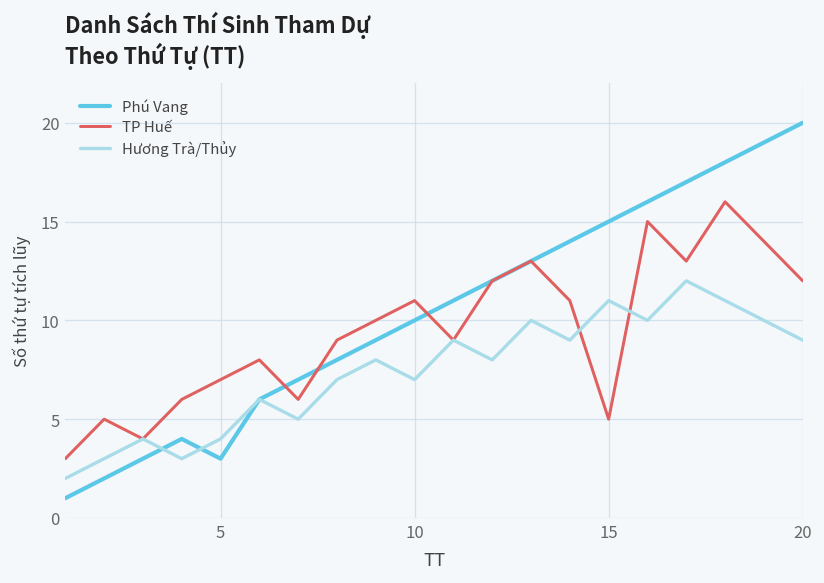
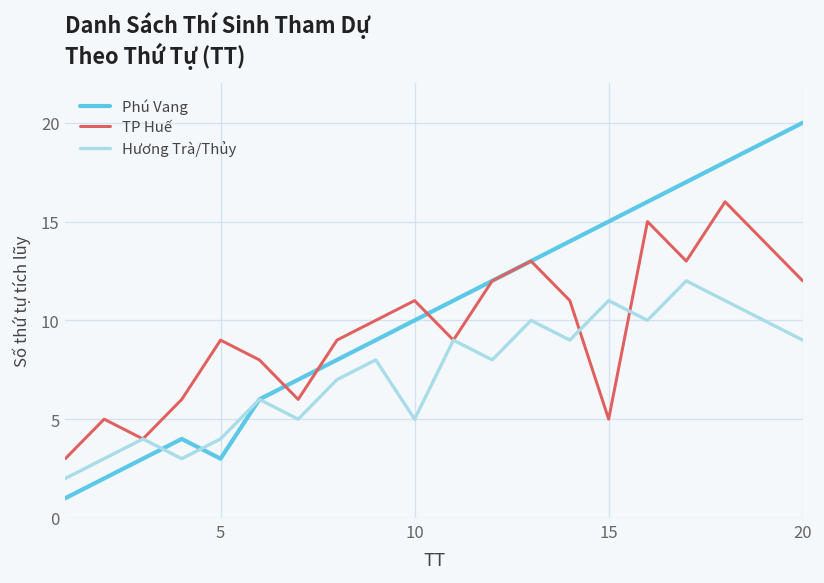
  {
    "Phú Vang": {
      "5": 3,
      "10": 10,
      "15": 15,
      "20": 20
    },
    "TP Huế": {
-     "5": 7,
+     "5": 9,
      "10": 11,
      "15": 5,
      "20": 12
    },
    "Hương Trà/Thủy": {
      "5": 4,
-     "10": 7,
+     "10": 5,
      "15": 11,
      "20": 9
    }
  }
